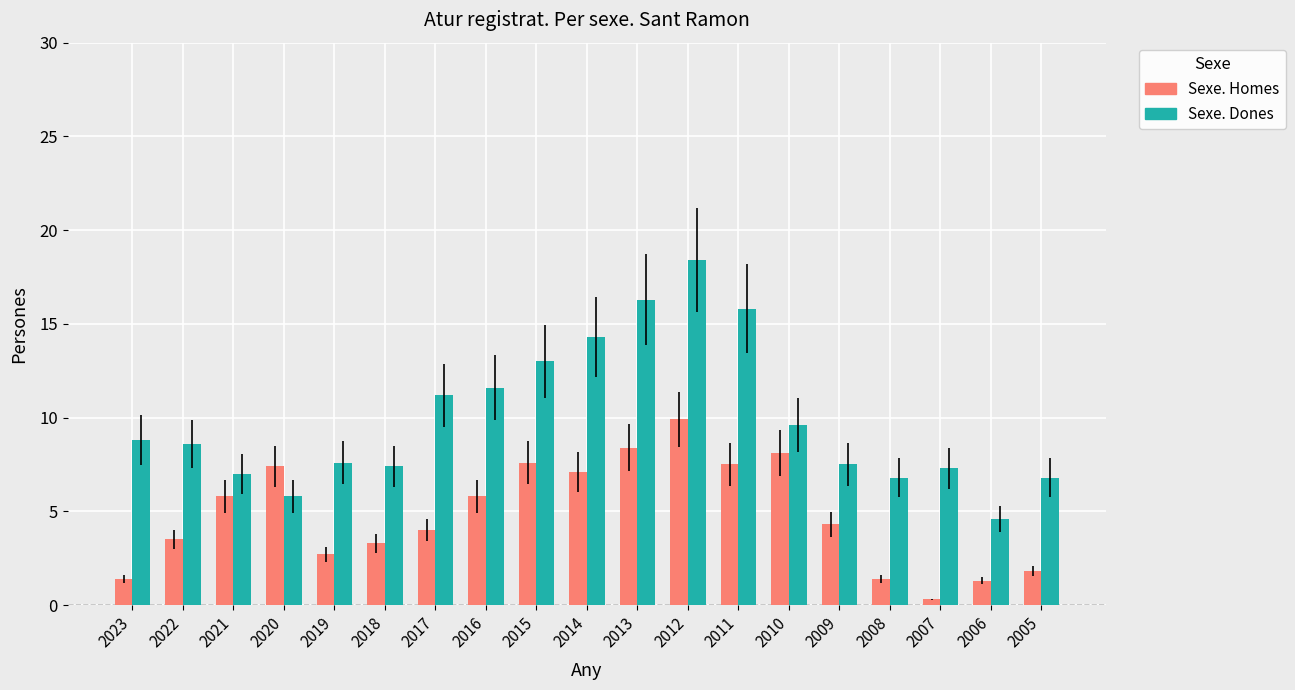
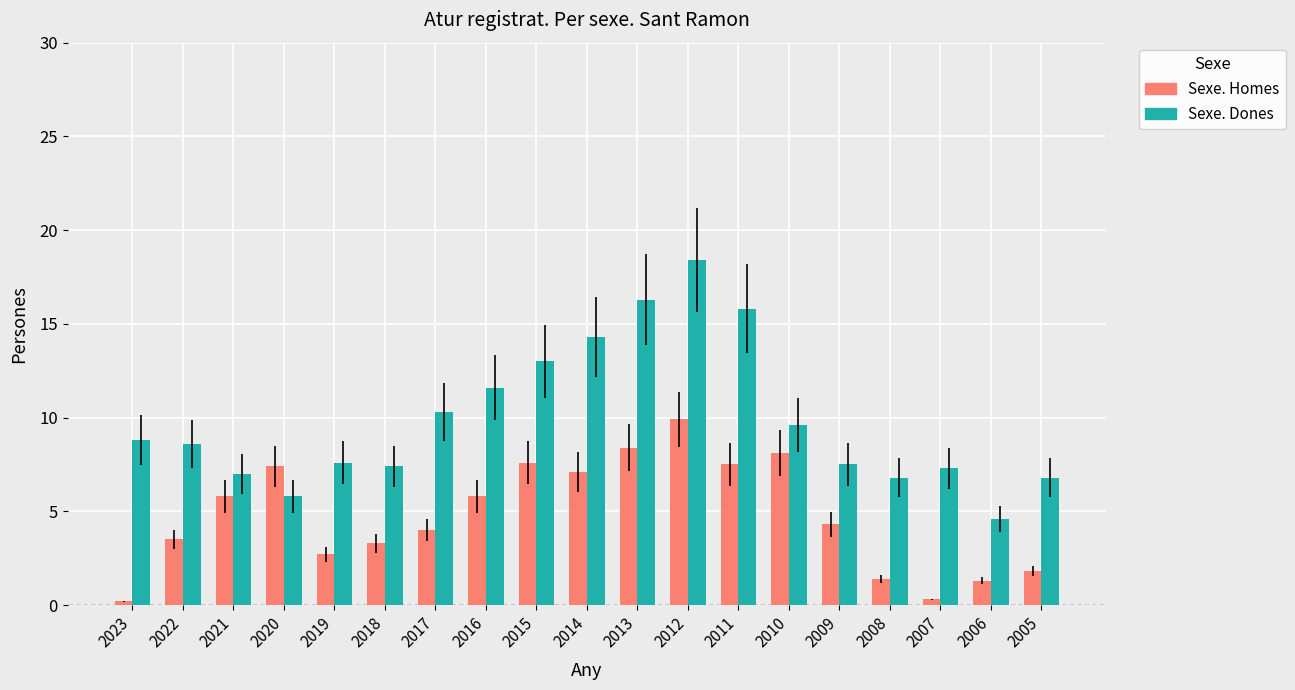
  {
    "Sexe. Homes": {
-     "2023": 1.4,
+     "2023": 0.2,
      "2022": 3.5,
      "2021": 5.8,
      "2020": 7.4,
      "2019": 2.7,
      "2018": 3.3,
      "2017": 4.0,
      "2016": 5.8,
      "2015": 7.6,
      "2014": 7.1,
      "2013": 8.4,
      "2012": 9.9,
      "2011": 7.5,
      "2010": 8.1,
      "2009": 4.3,
      "2008": 1.4,
      "2007": 0.3,
      "2006": 1.3,
      "2005": 1.8
    },
    "Sexe. Dones": {
      "2023": 8.8,
      "2022": 8.6,
      "2021": 7.0,
      "2020": 5.8,
      "2019": 7.6,
      "2018": 7.4,
-     "2017": 11.2,
+     "2017": 10.3,
      "2016": 11.6,
      "2015": 13.0,
      "2014": 14.3,
      "2013": 16.3,
      "2012": 18.4,
      "2011": 15.8,
      "2010": 9.6,
      "2009": 7.5,
      "2008": 6.8,
      "2007": 7.3,
      "2006": 4.6,
      "2005": 6.8
    }
  }
